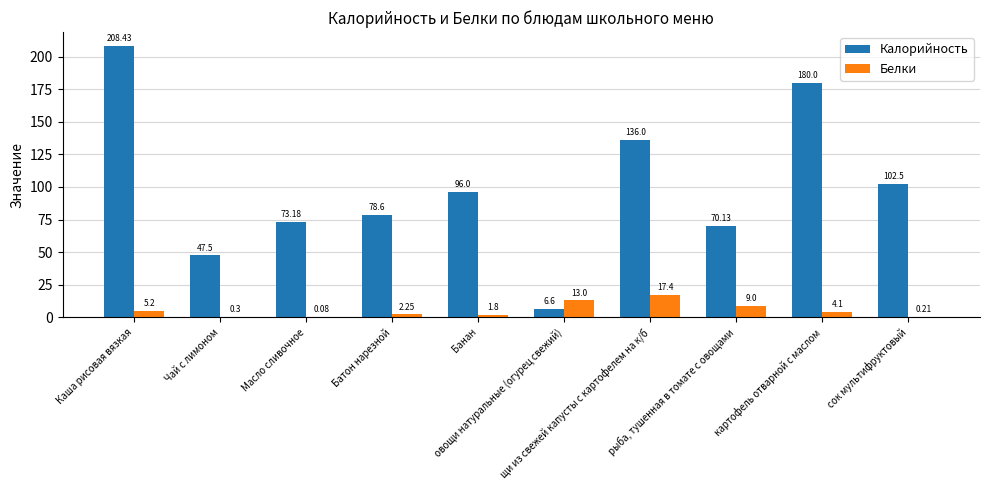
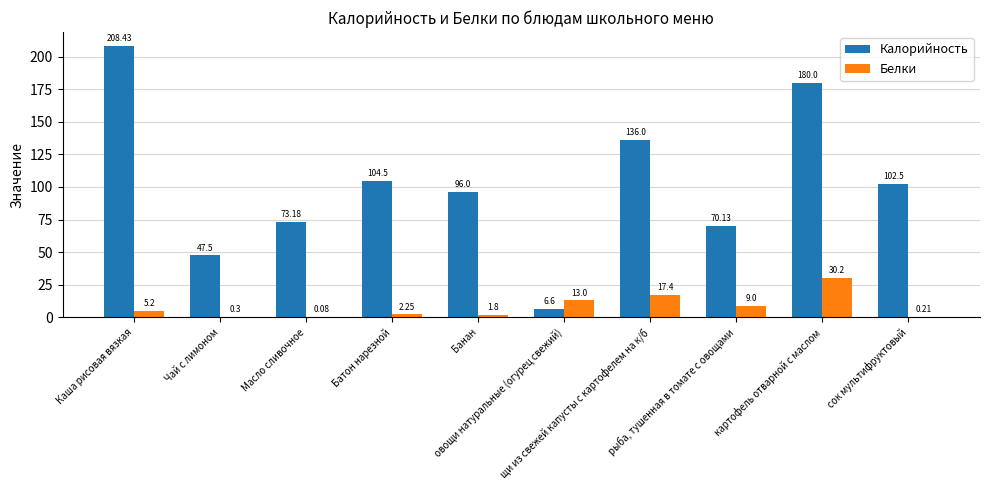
  {
    "Калорийность": {
      "Каша рисовая вязкая": 208.43,
      "Чай с лимоном": 47.5,
      "Масло сливочное": 73.18,
-     "Батон нарезной": 78.6,
+     "Батон нарезной": 104.5,
      "Банан": 96.0,
      "овощи натуральные (огурец свежий)": 6.6,
      "щи из свежей капусты с картофелем на к/б": 136.0,
      "рыба, тушенная в томате с овощами": 70.13,
      "картофель отварной с маслом": 180.0,
      "сок мультифруктовый": 102.5
    },
    "Белки": {
      "Каша рисовая вязкая": 5.2,
      "Чай с лимоном": 0.3,
      "Масло сливочное": 0.08,
      "Батон нарезной": 2.25,
      "Банан": 1.8,
      "овощи натуральные (огурец свежий)": 13.0,
      "щи из свежей капусты с картофелем на к/б": 17.4,
      "рыба, тушенная в томате с овощами": 9.0,
-     "картофель отварной с маслом": 4.1,
+     "картофель отварной с маслом": 30.2,
      "сок мультифруктовый": 0.21
    }
  }
